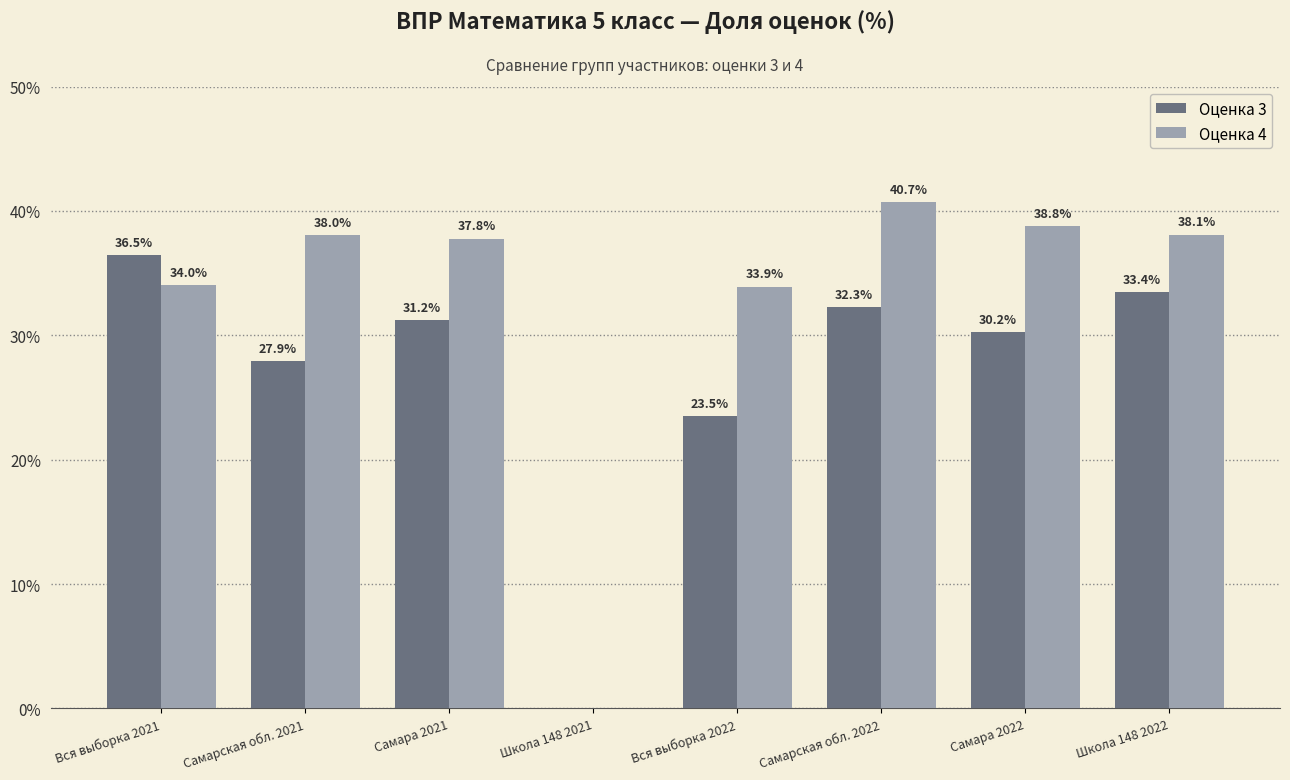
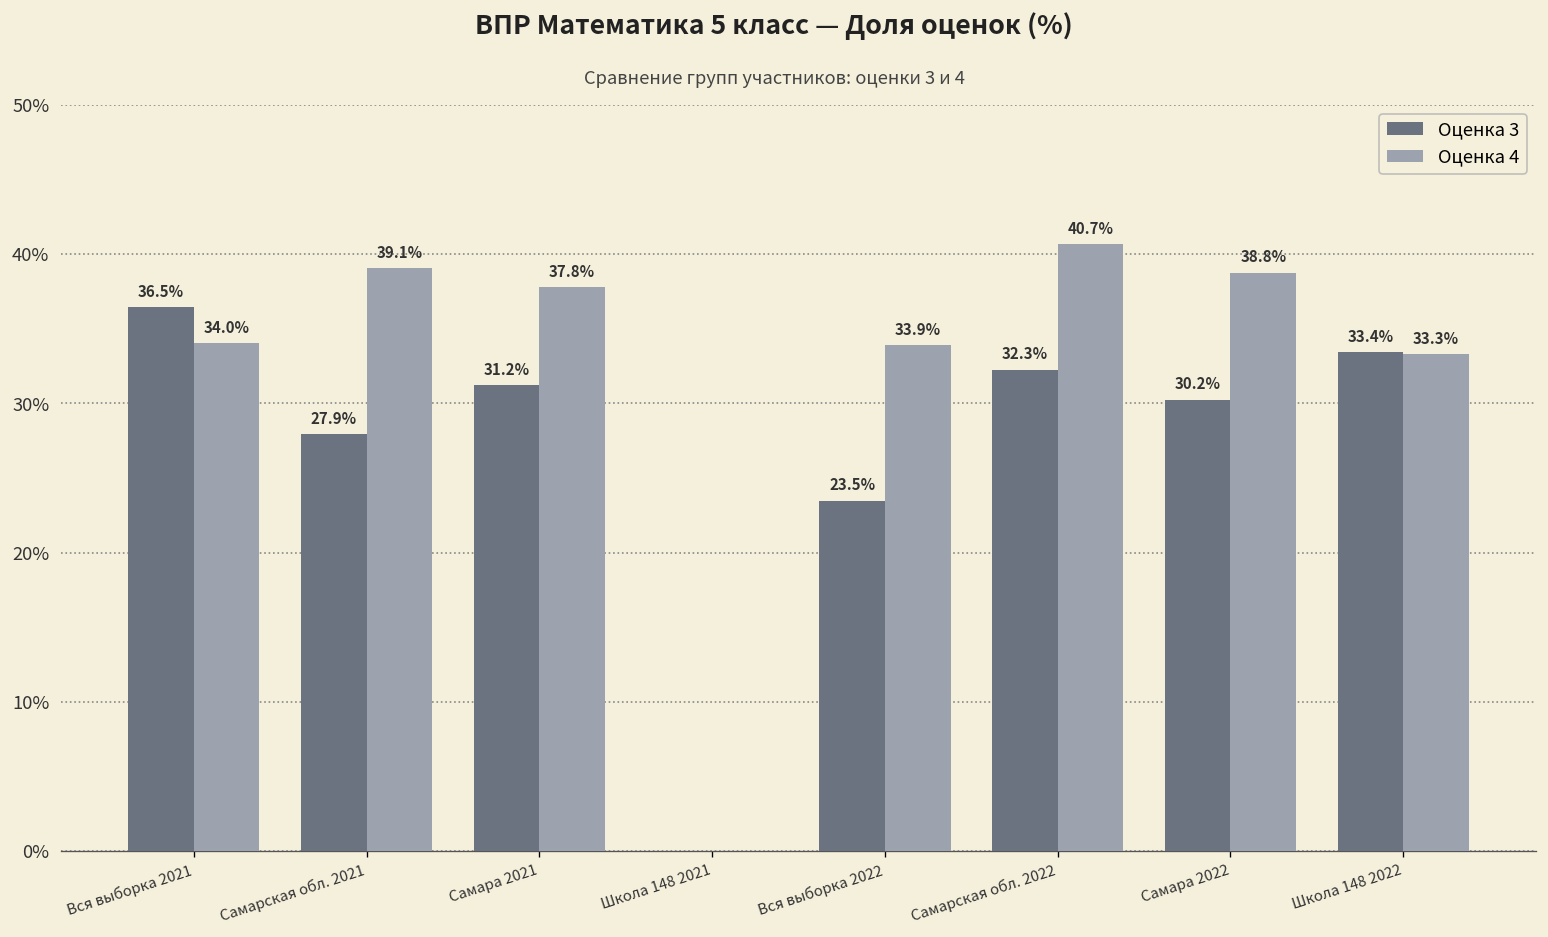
  {
    "Оценка 3": {
      "Вся выборка 2021": "36.5%",
      "Самарская обл. 2021": "27.9%",
      "Самара 2021": "31.2%",
      "Вся выборка 2022": "23.5%",
      "Самарская обл. 2022": "32.3%",
      "Самара 2022": "30.2%",
      "Школа 148 2022": "33.4%"
    },
    "Оценка 4": {
      "Вся выборка 2021": "34.0%",
-     "Самарская обл. 2021": "38.0%",
+     "Самарская обл. 2021": "39.1%",
      "Самара 2021": "37.8%",
      "Вся выборка 2022": "33.9%",
      "Самарская обл. 2022": "40.7%",
      "Самара 2022": "38.8%",
-     "Школа 148 2022": "38.1%"
+     "Школа 148 2022": "33.3%"
    }
  }
